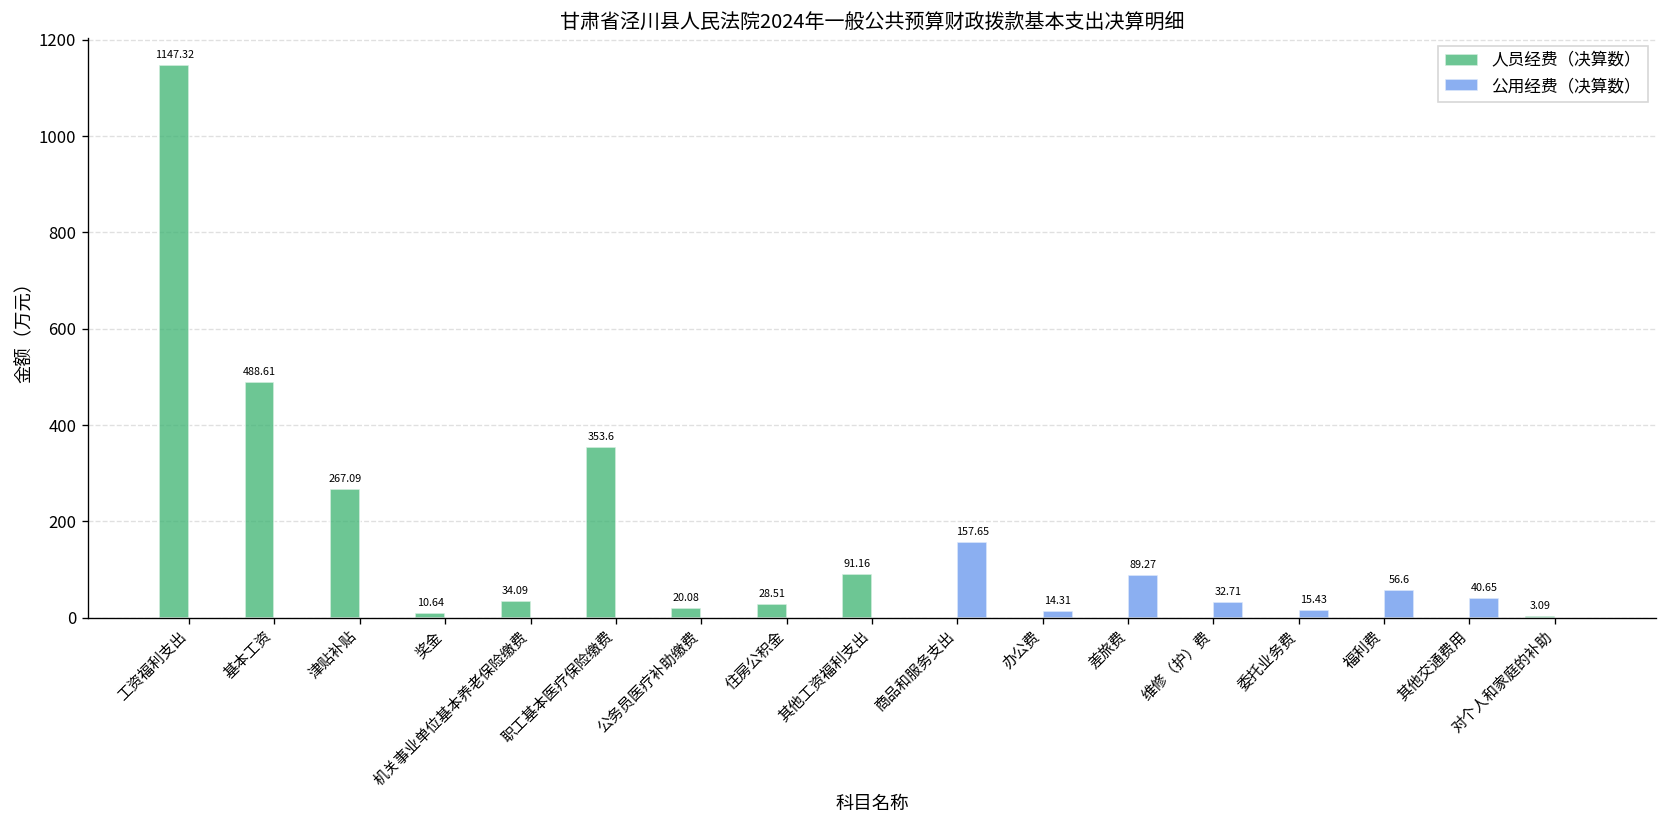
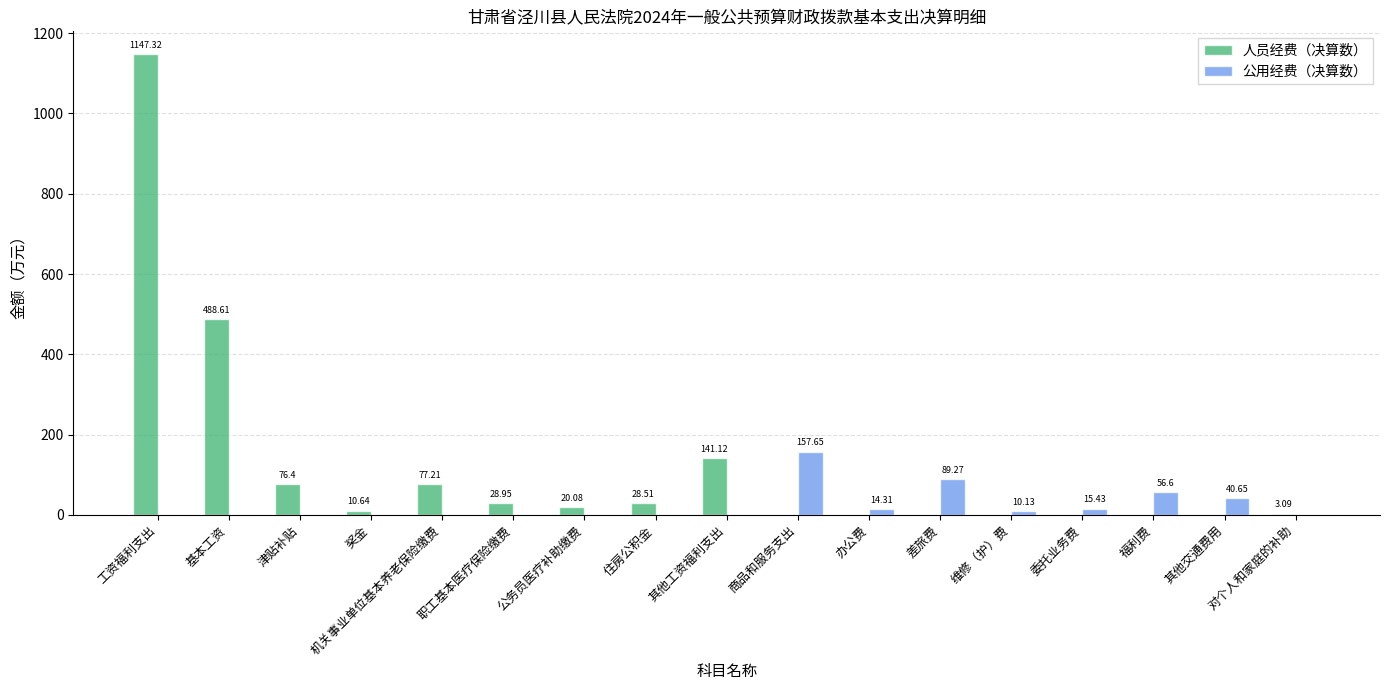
  {
    "人员经费（决算数）": {
      "工资福利支出": 1147.32,
      "基本工资": 488.61,
-     "津贴补贴": 267.09,
+     "津贴补贴": 76.4,
      "奖金": 10.64,
-     "机关事业单位基本养老保险缴费": 34.09,
-     "职工基本医疗保险缴费": 353.6,
+     "机关事业单位基本养老保险缴费": 77.21,
+     "职工基本医疗保险缴费": 28.95,
      "公务员医疗补助缴费": 20.08,
      "住房公积金": 28.51,
-     "其他工资福利支出": 91.16,
+     "其他工资福利支出": 141.12,
      "对个人和家庭的补助": 3.09
    },
    "公用经费（决算数）": {
      "商品和服务支出": 157.65,
      "办公费": 14.31,
      "差旅费": 89.27,
-     "维修（护）费": 32.71,
+     "维修（护）费": 10.13,
      "委托业务费": 15.43,
      "福利费": 56.6,
      "其他交通费用": 40.65
    }
  }
